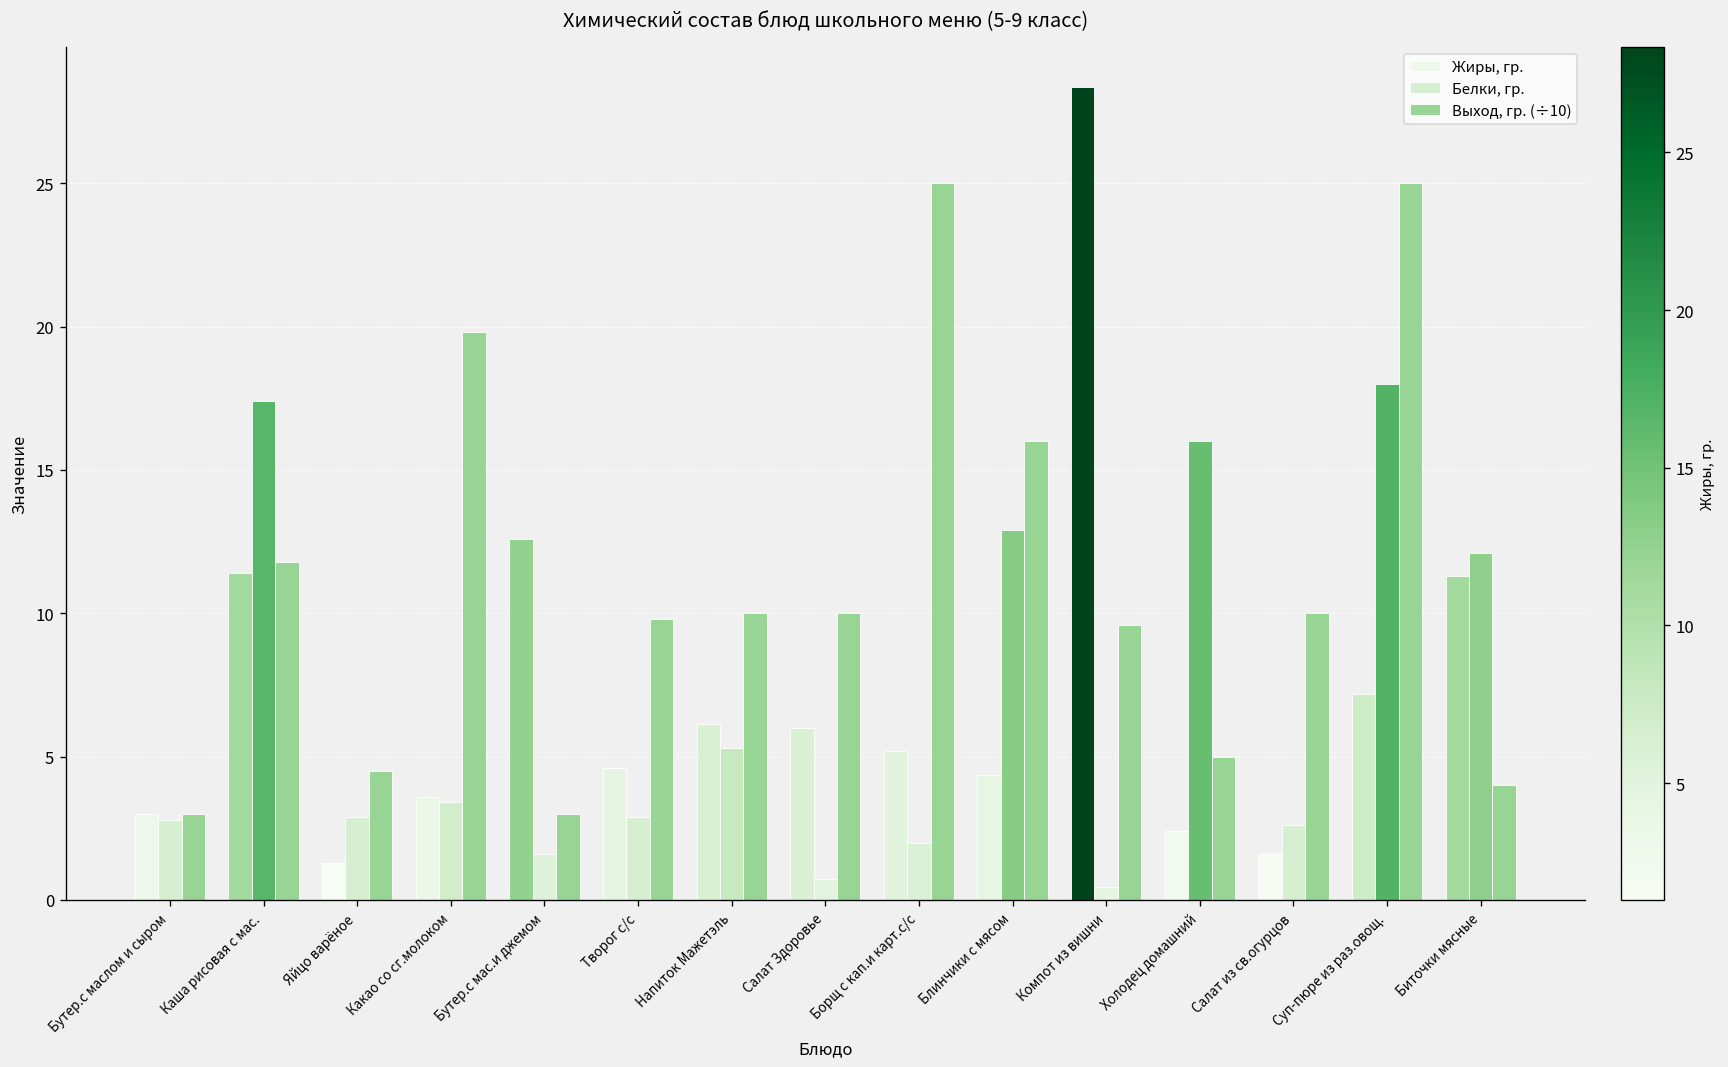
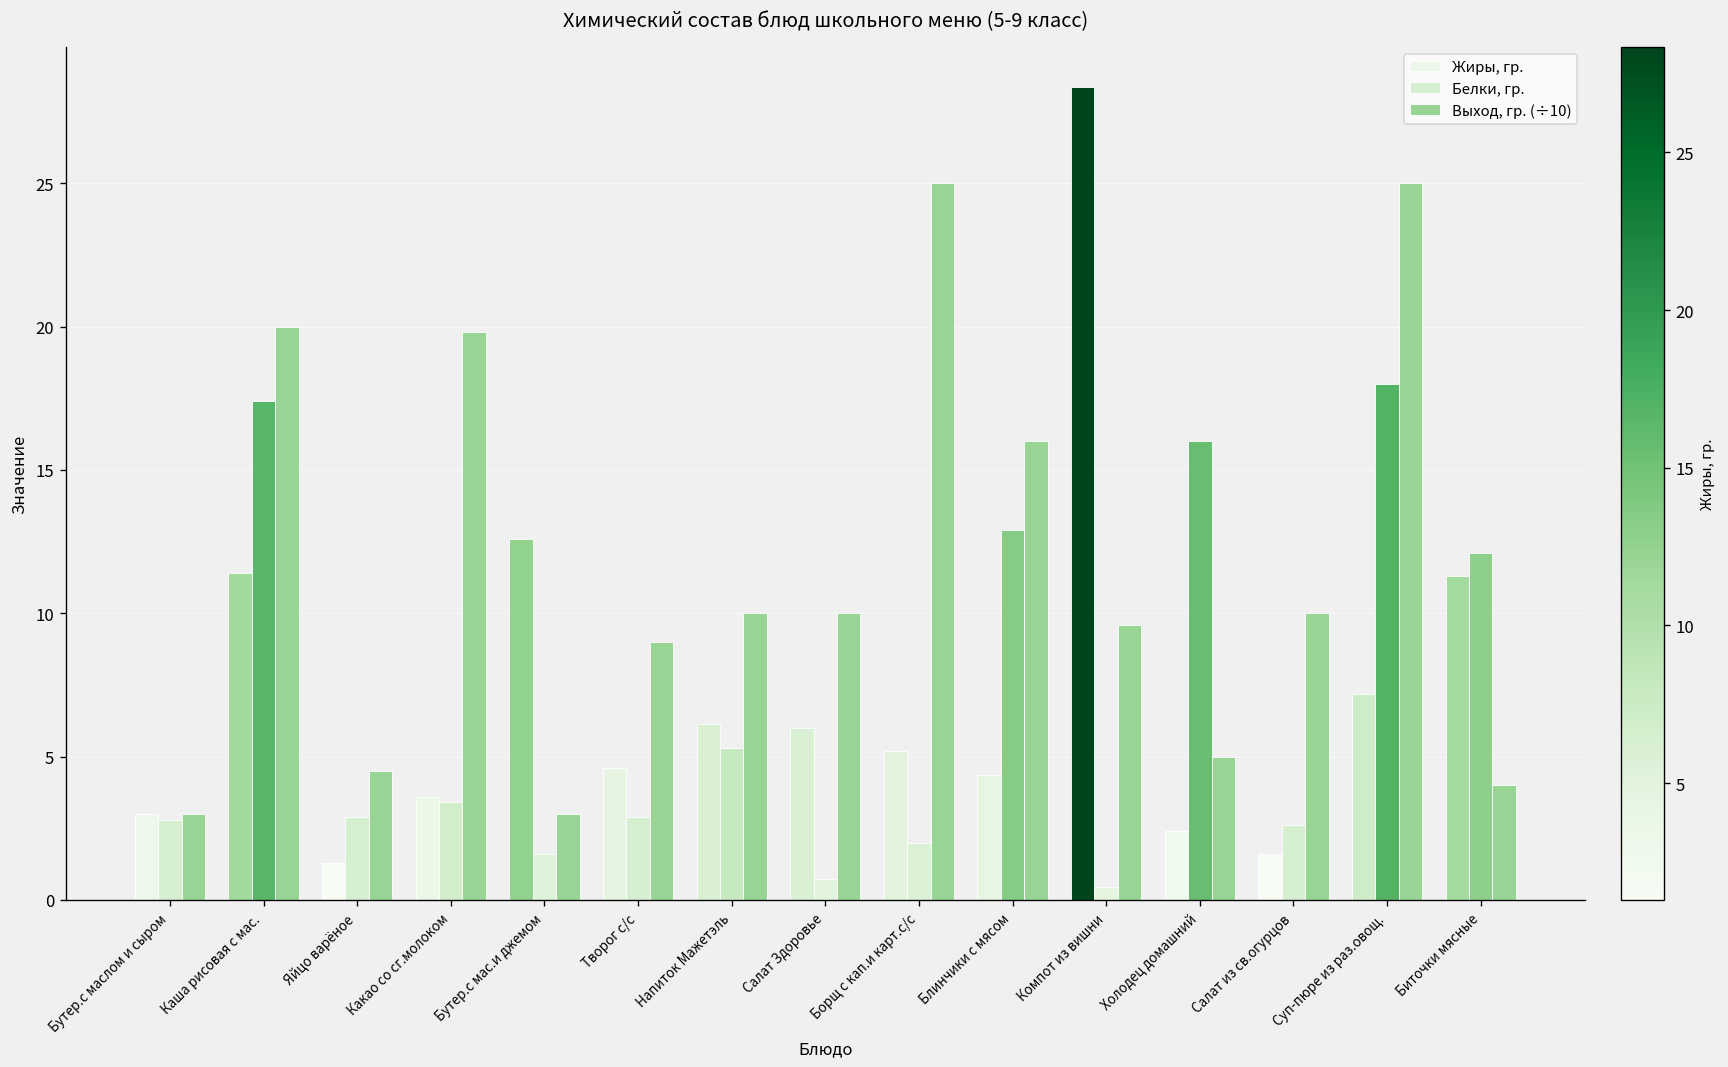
  {
    "Выход, гр. (÷10)": {
      "Бутер.с маслом и сыром": 3.0,
-     "Каша рисовая с мас.": 11.8,
+     "Каша рисовая с мас.": 20.0,
      "Яйцо варёное": 4.5,
      "Какао со сг.молоком": 19.8,
      "Бутер.с мас.и джемом": 3.0,
-     "Творог с/с": 9.8,
+     "Творог с/с": 9.0,
      "Напиток Мажетэль": 10.0,
      "Салат Здоровье": 10.0,
      "Борщ с кап.и карт.с/с": 25.0,
      "Блинчики с мясом": 16.0,
      "Компот из вишни": 9.6,
      "Холодец домашний": 5.0,
      "Салат из св.огурцов": 10.0,
      "Суп-пюре из раз.овощ.": 25.0,
      "Биточки мясные": 4.0
    }
  }
